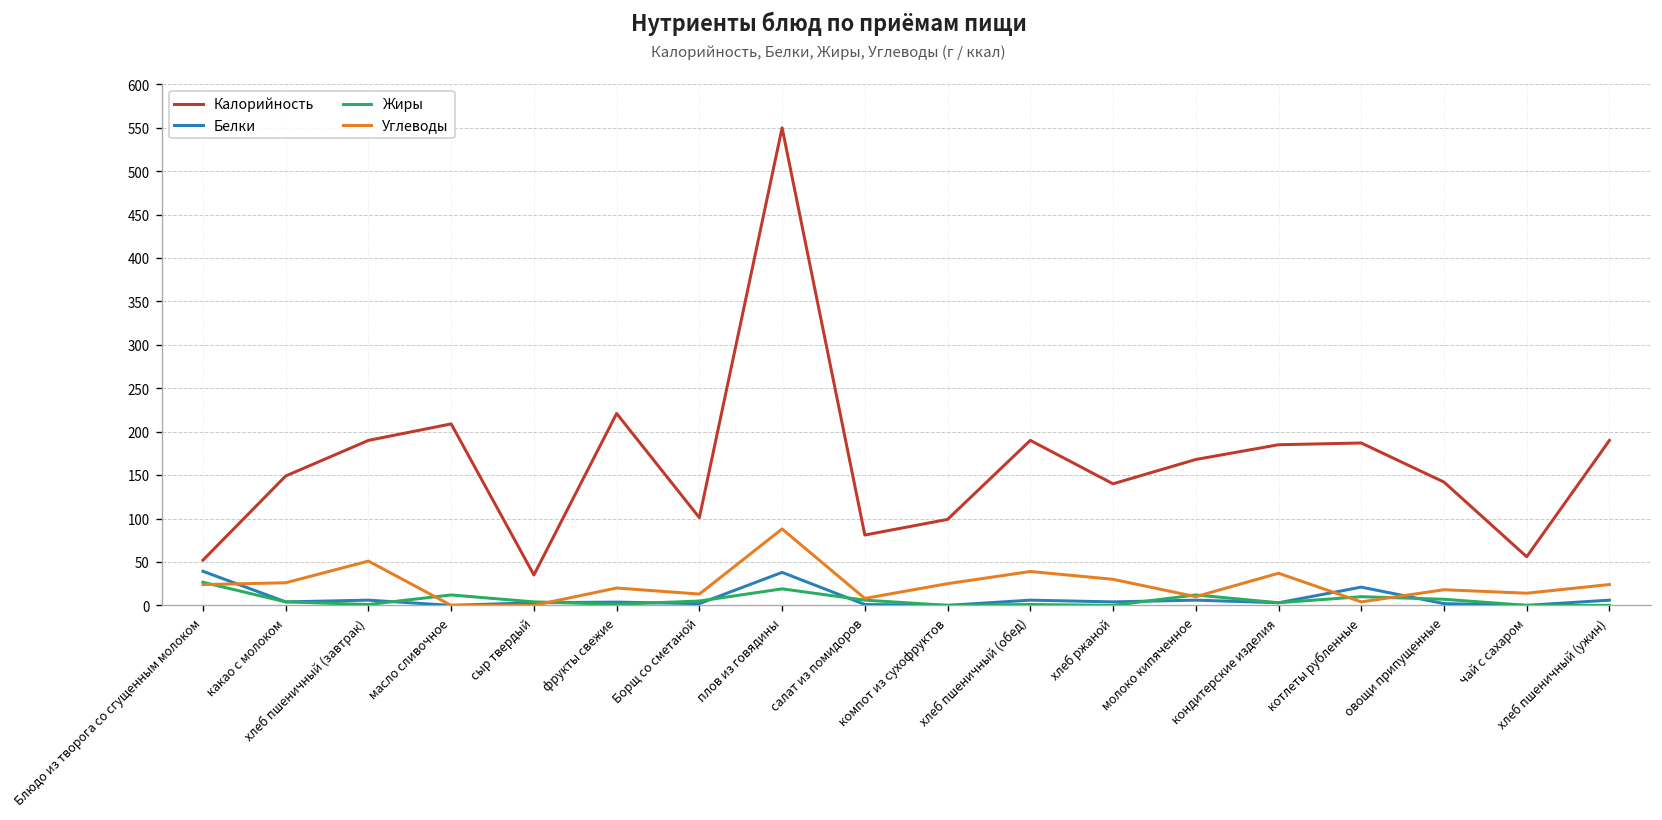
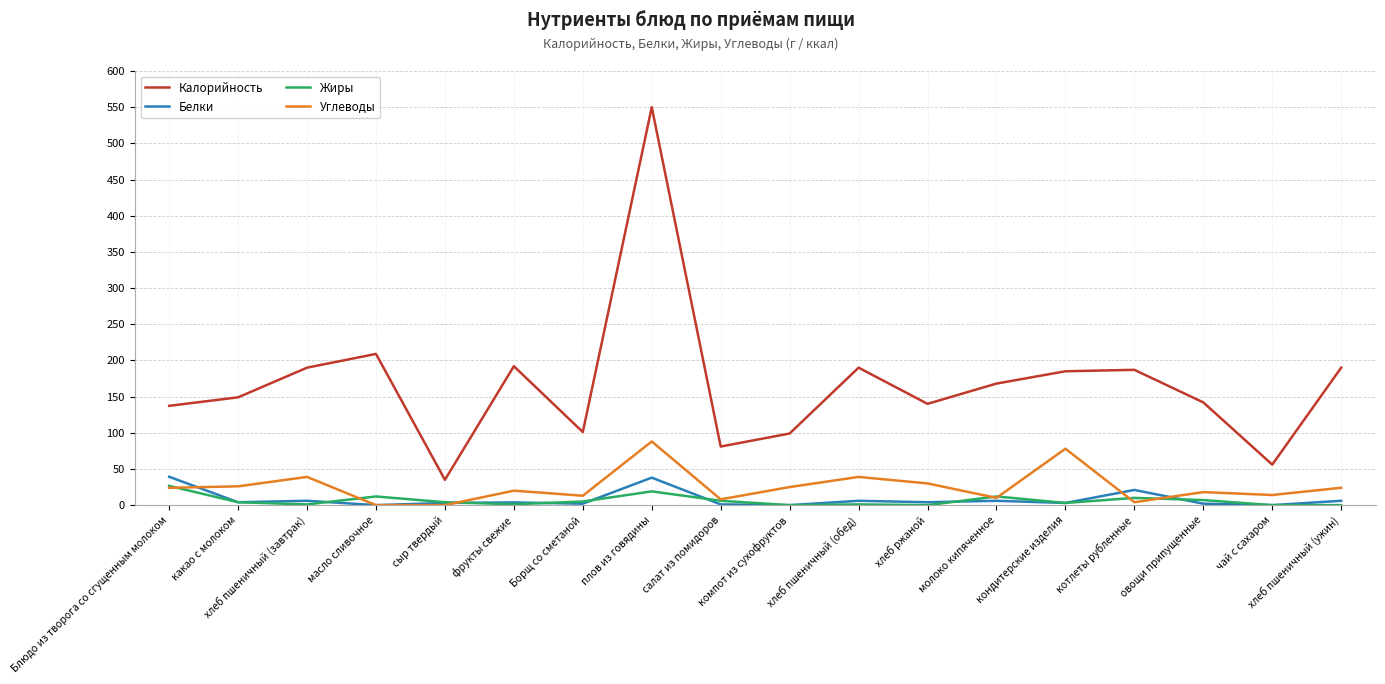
  {
    "Калорийность": {
-     "Блюдо из творога со сгущенным молоком": 50,
+     "Блюдо из творога со сгущенным молоком": 140,
      "какао с молоком": 150,
      "хлеб пшеничный (завтрак)": 190,
      "масло сливочное": 210,
      "сыр твердый": 40,
-     "фрукты свежие": 220,
+     "фрукты свежие": 190,
      "Борщ со сметаной": 100,
      "плов из говядины": 550,
      "салат из помидоров": 80,
      "компот из сухофруктов": 100,
      "хлеб пшеничный (обед)": 190,
      "хлеб ржаной": 140,
      "молоко кипяченное": 170,
      "кондитерские изделия": 190,
      "котлеты рубленные": 190,
      "овощи припущенные": 140,
      "чай с сахаром": 60,
      "хлеб пшеничный (ужин)": 190
    },
    "Белки": {
      "Блюдо из творога со сгущенным молоком": 40,
      "хлеб пшеничный (завтрак)": 10,
      "плов из говядины": 40,
      "салат из помидоров": 0,
      "хлеб пшеничный (обед)": 10,
      "хлеб ржаной": 0,
      "молоко кипяченное": 10,
      "котлеты рубленные": 20,
      "овощи припущенные": 0,
      "хлеб пшеничный (ужин)": 10
    },
    "Жиры": {
      "хлеб пшеничный (завтрак)": 0,
      "масло сливочное": 10,
      "плов из говядины": 20,
      "хлеб пшеничный (обед)": 0,
      "хлеб ржаной": 0,
      "котлеты рубленные": 10,
      "овощи припущенные": 10,
      "хлеб пшеничный (ужин)": 0
    },
    "Углеводы": {
      "какао с молоком": 30,
-     "хлеб пшеничный (завтрак)": 50,
+     "хлеб пшеничный (завтрак)": 40,
      "фрукты свежие": 20,
      "Борщ со сметаной": 10,
      "плов из говядины": 90,
      "компот из сухофруктов": 30,
      "хлеб пшеничный (обед)": 40,
      "хлеб ржаной": 30,
-     "кондитерские изделия": 40,
+     "кондитерские изделия": 80,
      "котлеты рубленные": 0,
      "овощи припущенные": 20,
      "чай с сахаром": 10,
      "хлеб пшеничный (ужин)": 20
    }
  }
